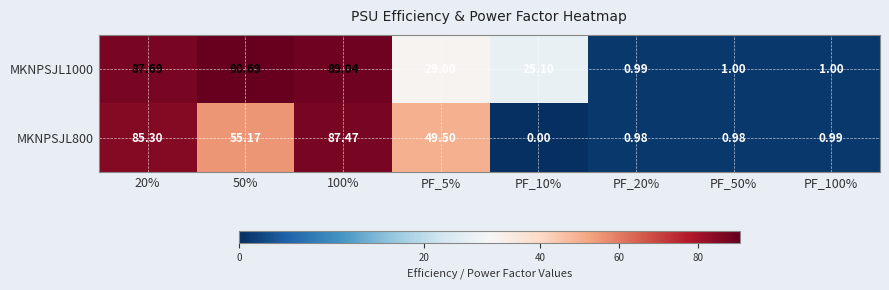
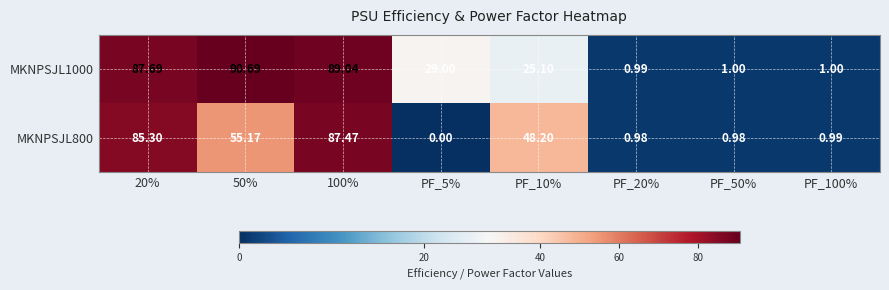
  {
    "MKNPSJL1000": {
      "20%": 87.69,
      "50%": 90.69,
      "100%": 89.04,
      "PF_20%": 0.99,
      "PF_50%": 1.00,
      "PF_100%": 1.00
    },
    "MKNPSJL800": {
      "20%": 85.30,
      "50%": 55.17,
      "100%": 87.47,
-     "PF_5%": 49.50,
-     "PF_10%": 0.00,
+     "PF_5%": 0.00,
+     "PF_10%": 48.20,
      "PF_20%": 0.98,
      "PF_50%": 0.98,
      "PF_100%": 0.99
    }
  }
